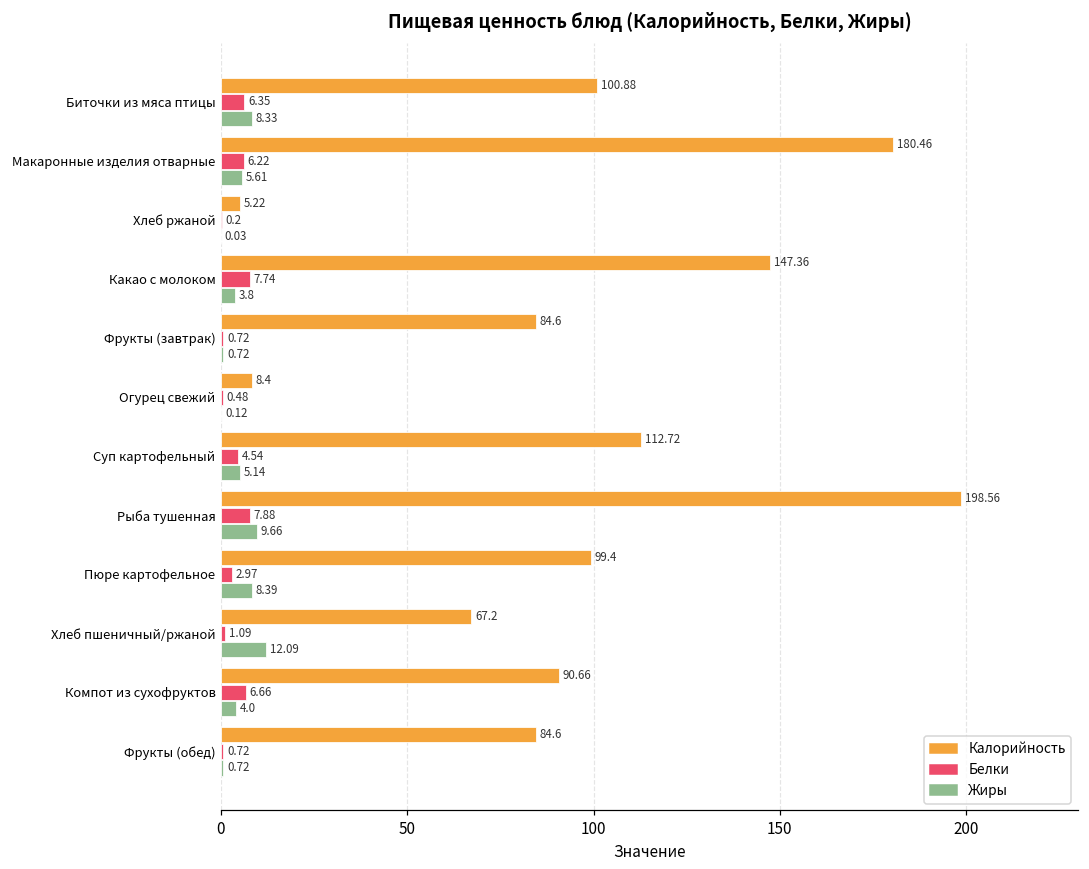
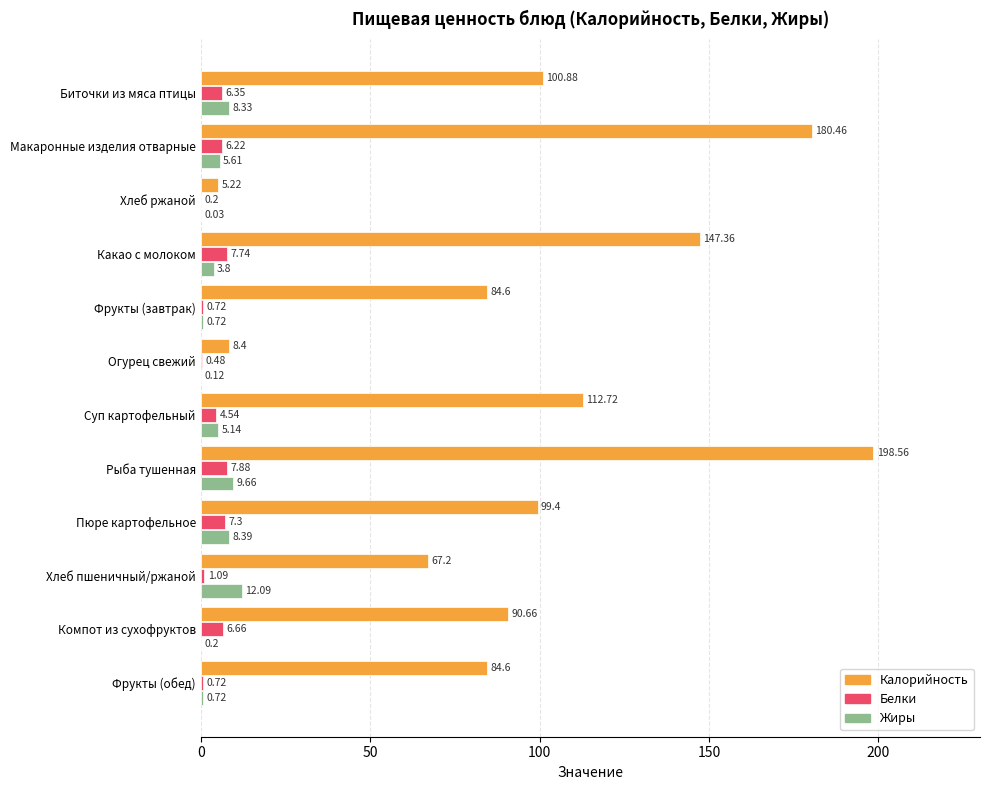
  {
    "Калорийность": {
      "Биточки из мяса птицы": 100.88,
      "Макаронные изделия отварные": 180.46,
      "Хлеб ржаной": 5.22,
      "Какао с молоком": 147.36,
      "Фрукты (завтрак)": 84.6,
      "Огурец свежий": 8.4,
      "Суп картофельный": 112.72,
      "Рыба тушенная": 198.56,
      "Пюре картофельное": 99.4,
      "Хлеб пшеничный/ржаной": 67.2,
      "Компот из сухофруктов": 90.66,
      "Фрукты (обед)": 84.6
    },
    "Белки": {
      "Биточки из мяса птицы": 6.35,
      "Макаронные изделия отварные": 6.22,
      "Хлеб ржаной": 0.2,
      "Какао с молоком": 7.74,
      "Фрукты (завтрак)": 0.72,
      "Огурец свежий": 0.48,
      "Суп картофельный": 4.54,
      "Рыба тушенная": 7.88,
-     "Пюре картофельное": 2.97,
+     "Пюре картофельное": 7.3,
      "Хлеб пшеничный/ржаной": 1.09,
      "Компот из сухофруктов": 6.66,
      "Фрукты (обед)": 0.72
    },
    "Жиры": {
      "Биточки из мяса птицы": 8.33,
      "Макаронные изделия отварные": 5.61,
      "Хлеб ржаной": 0.03,
      "Какао с молоком": 3.8,
      "Фрукты (завтрак)": 0.72,
      "Огурец свежий": 0.12,
      "Суп картофельный": 5.14,
      "Рыба тушенная": 9.66,
      "Пюре картофельное": 8.39,
      "Хлеб пшеничный/ржаной": 12.09,
-     "Компот из сухофруктов": 4.0,
+     "Компот из сухофруктов": 0.2,
      "Фрукты (обед)": 0.72
    }
  }
